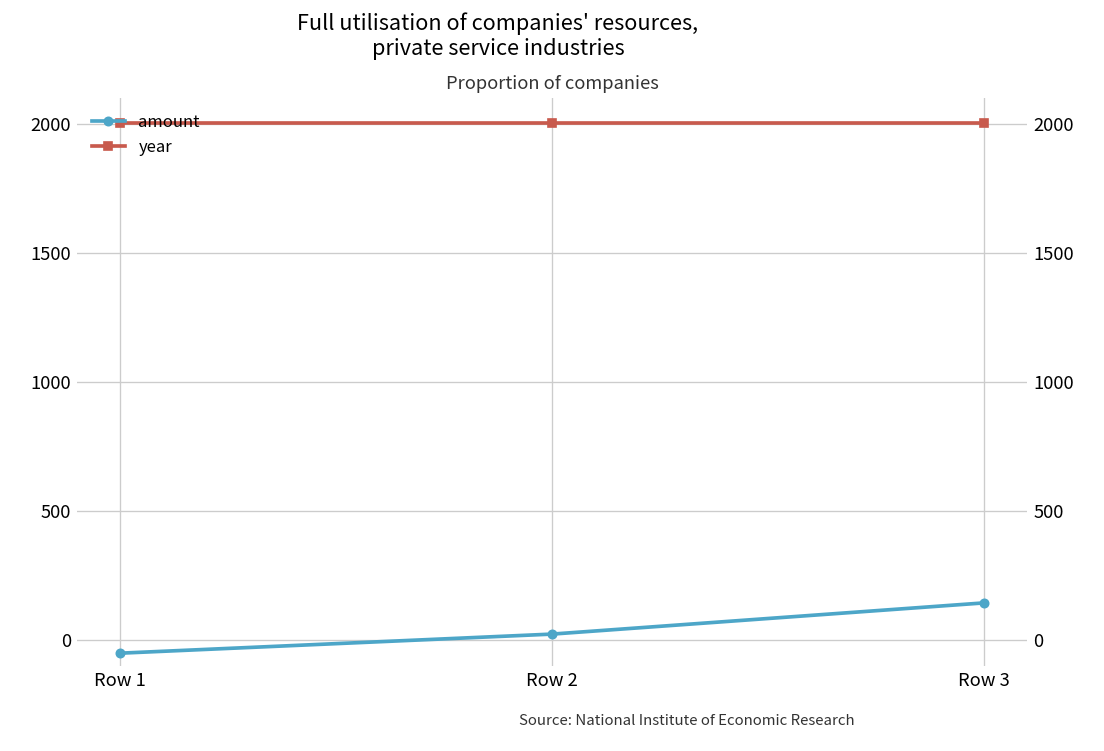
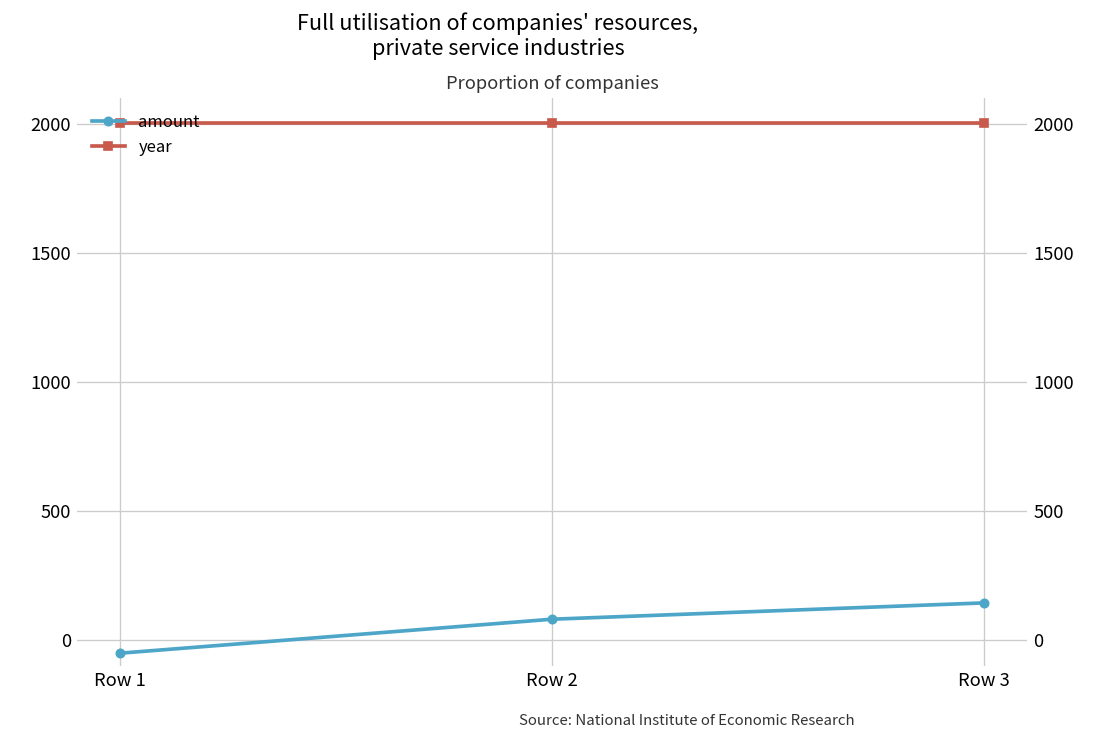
  {
    "amount": {
      "Row 1": -50,
-     "Row 2": 20,
+     "Row 2": 80,
      "Row 3": 140
    },
    "year": {
      "Row 1": 2000,
      "Row 2": 2000,
      "Row 3": 2000
    }
  }
